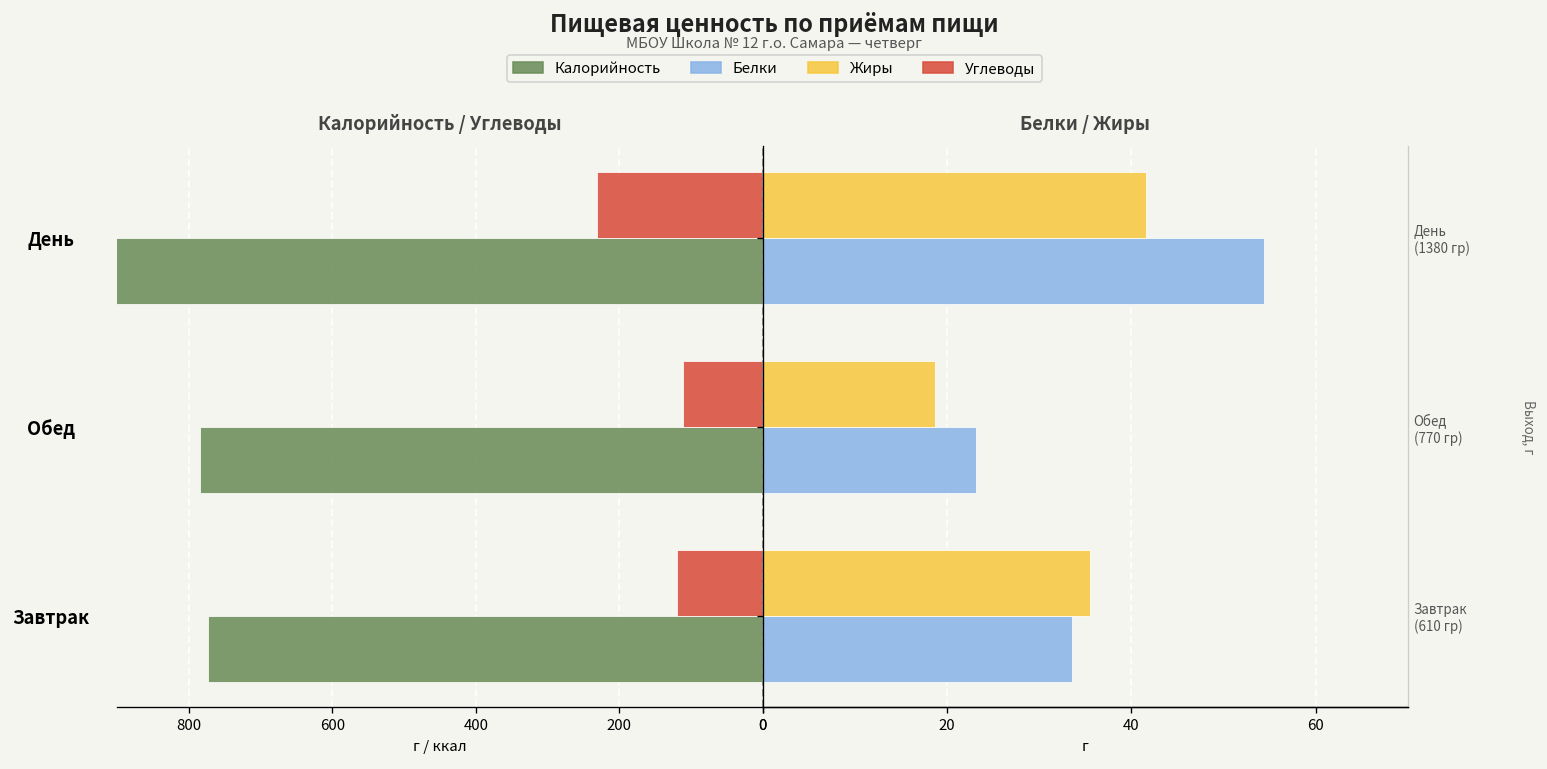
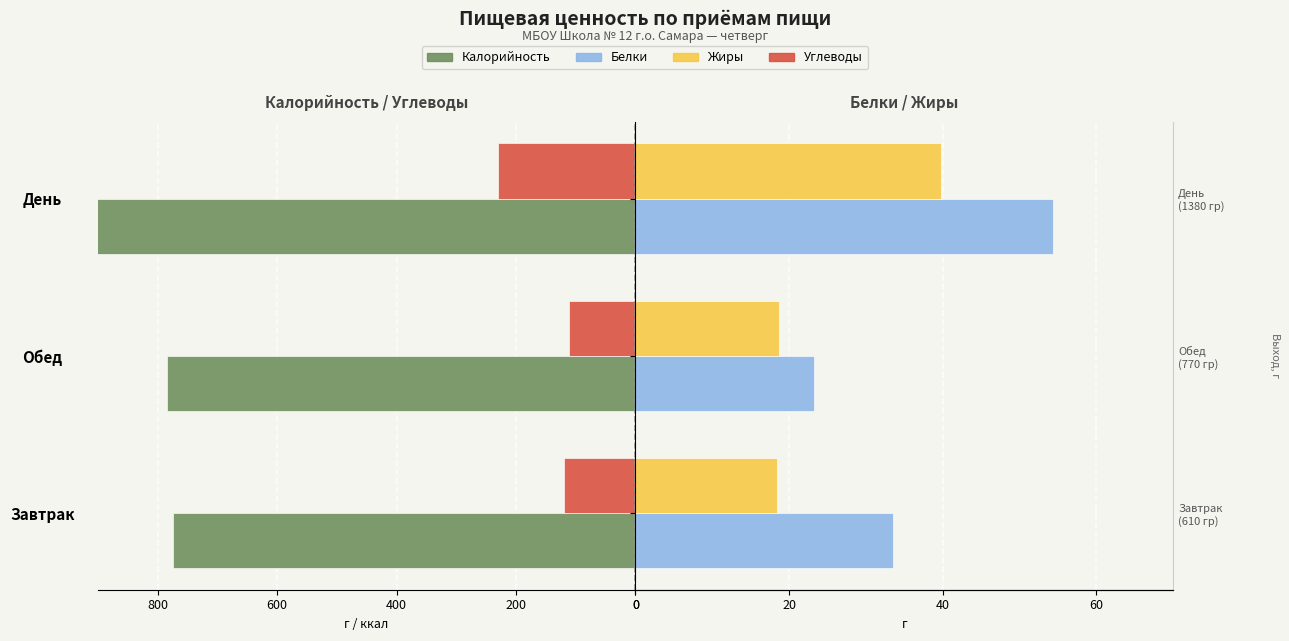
  {
    "Белки / Жиры": {
      "Белки": {
        "День (1380 гр)": 54,
        "Обед (770 гр)": 23,
        "Завтрак (610 гр)": 34
      },
      "Жиры": {
-       "День (1380 гр)": 42,
+       "День (1380 гр)": 40,
        "Обед (770 гр)": 19,
-       "Завтрак (610 гр)": 36
+       "Завтрак (610 гр)": 18
      }
    }
  }
